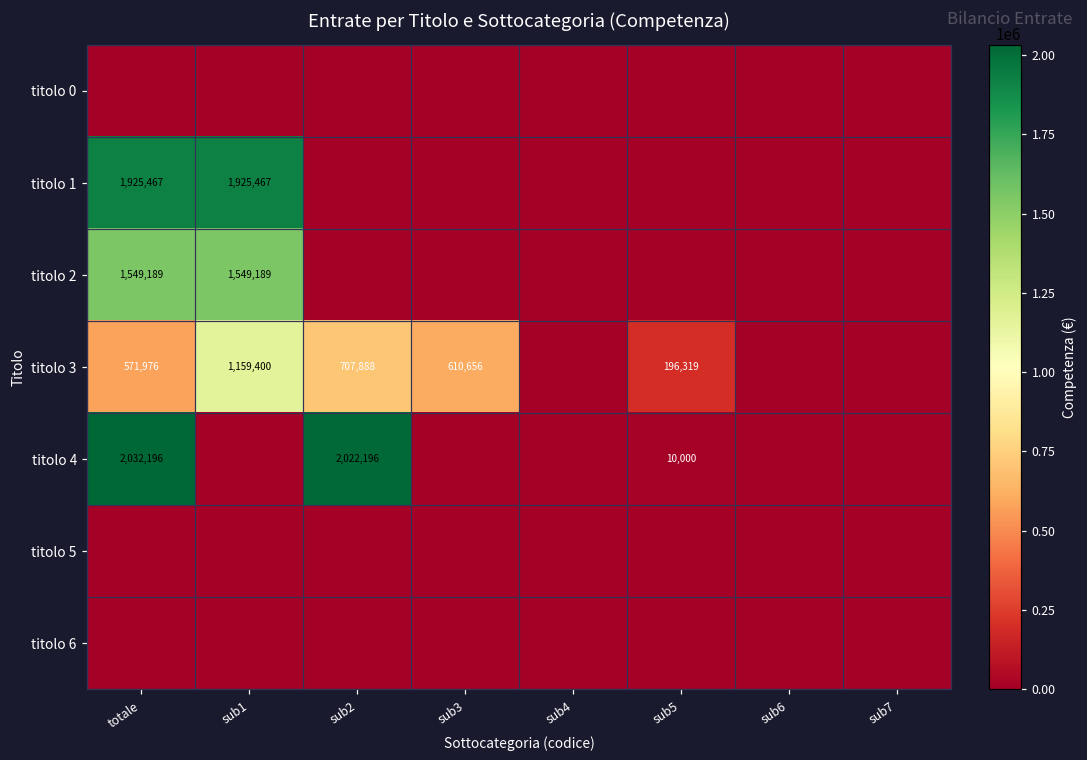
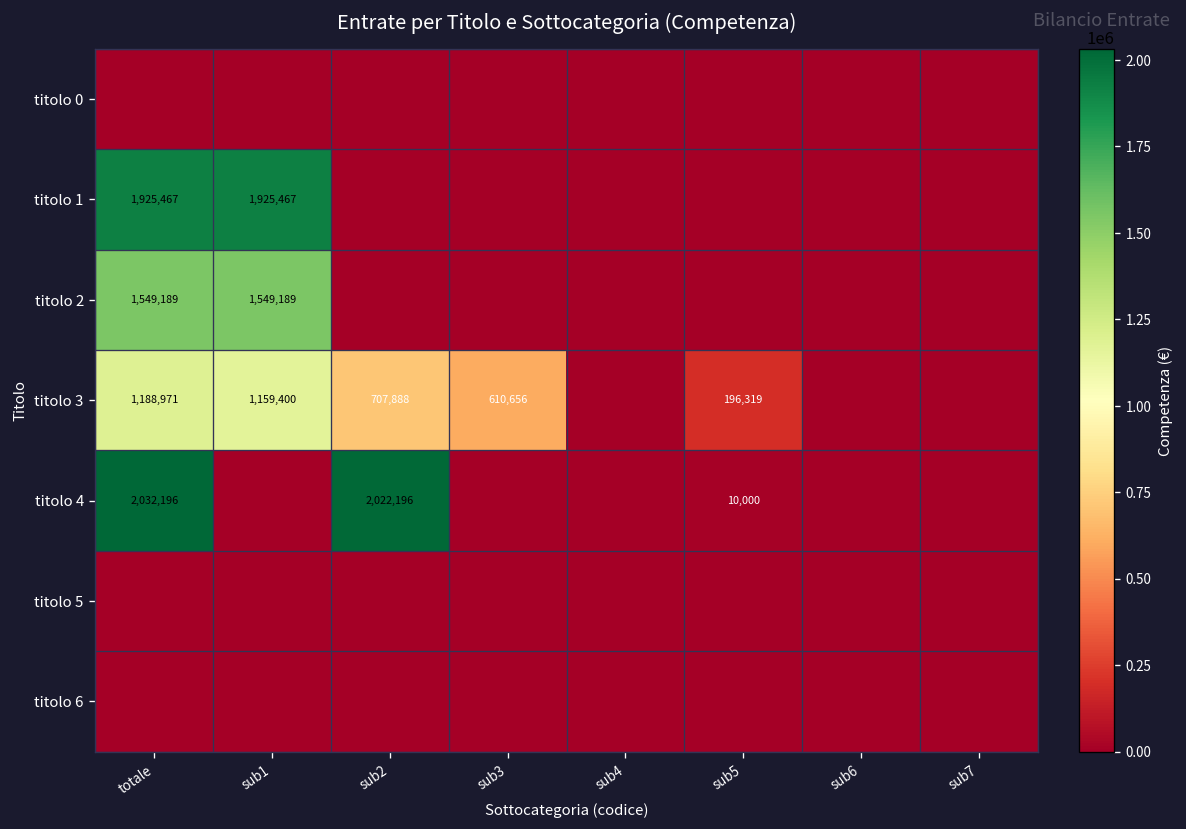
  {
    "titolo 1": {
      "totale": "1,925,467",
      "sub1": "1,925,467"
    },
    "titolo 2": {
      "totale": "1,549,189",
      "sub1": "1,549,189"
    },
    "titolo 3": {
-     "totale": "571,976",
+     "totale": "1,188,971",
      "sub1": "1,159,400",
      "sub2": "707,888",
      "sub3": "610,656",
      "sub5": "196,319"
    },
    "titolo 4": {
      "totale": "2,032,196",
      "sub2": "2,022,196",
      "sub5": "10,000"
    }
  }
